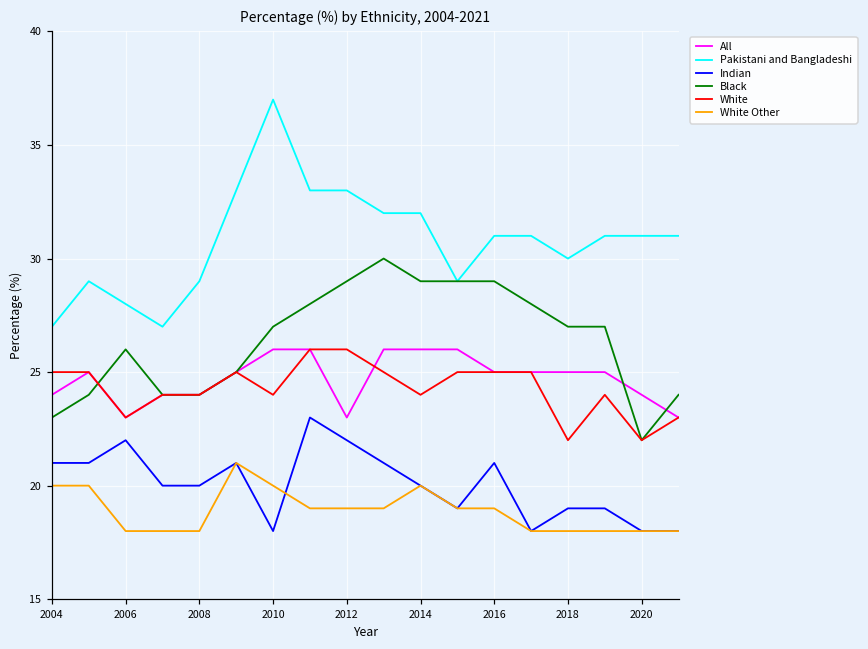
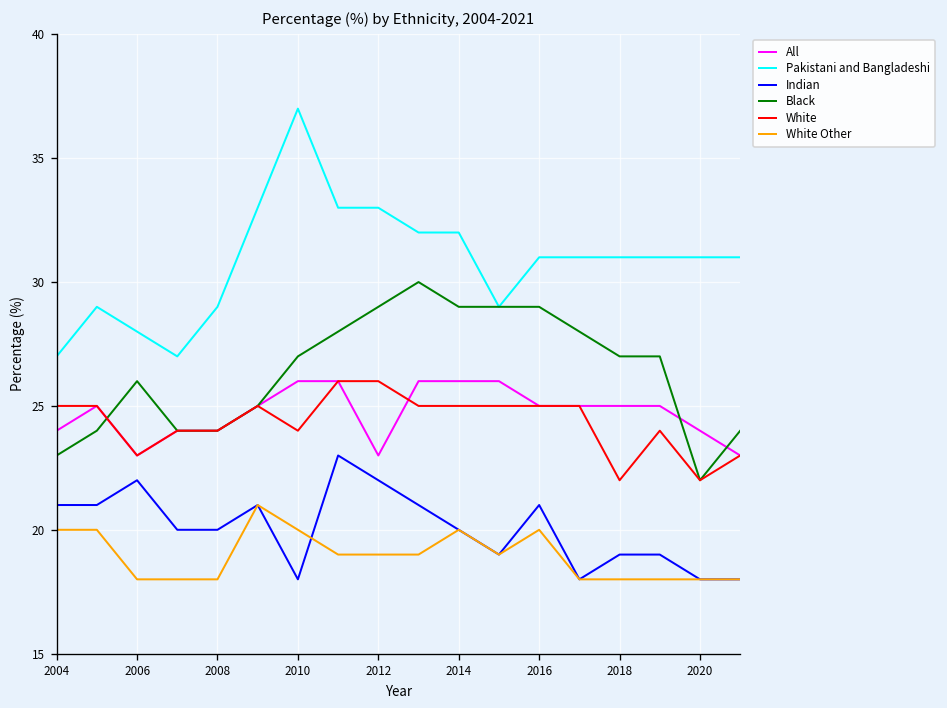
  {
    "All": {
      "2004": 24,
      "2010": 26,
      "2012": 23,
      "2014": 26,
      "2018": 25,
      "2020": 24
    },
    "Pakistani and Bangladeshi": {
      "2004": 27,
      "2006": 28,
      "2008": 29,
      "2010": 37,
      "2012": 33,
      "2014": 32,
      "2016": 31,
-     "2018": 30,
+     "2018": 31,
      "2020": 31
    },
    "Indian": {
      "2004": 21,
      "2006": 22,
      "2008": 20,
      "2010": 18,
      "2012": 22,
      "2016": 21,
      "2018": 19
    },
    "Black": {
      "2004": 23,
      "2006": 26,
      "2010": 27,
      "2012": 29,
      "2014": 29,
      "2016": 29,
      "2018": 27
    },
    "White": {
      "2004": 25,
      "2010": 24,
      "2012": 26,
-     "2014": 24,
+     "2014": 25,
      "2018": 22
    },
    "White Other": {
      "2004": 20,
      "2006": 18,
      "2008": 18,
      "2010": 20,
      "2012": 19,
-     "2016": 19,
+     "2016": 20,
      "2018": 18
    }
  }
